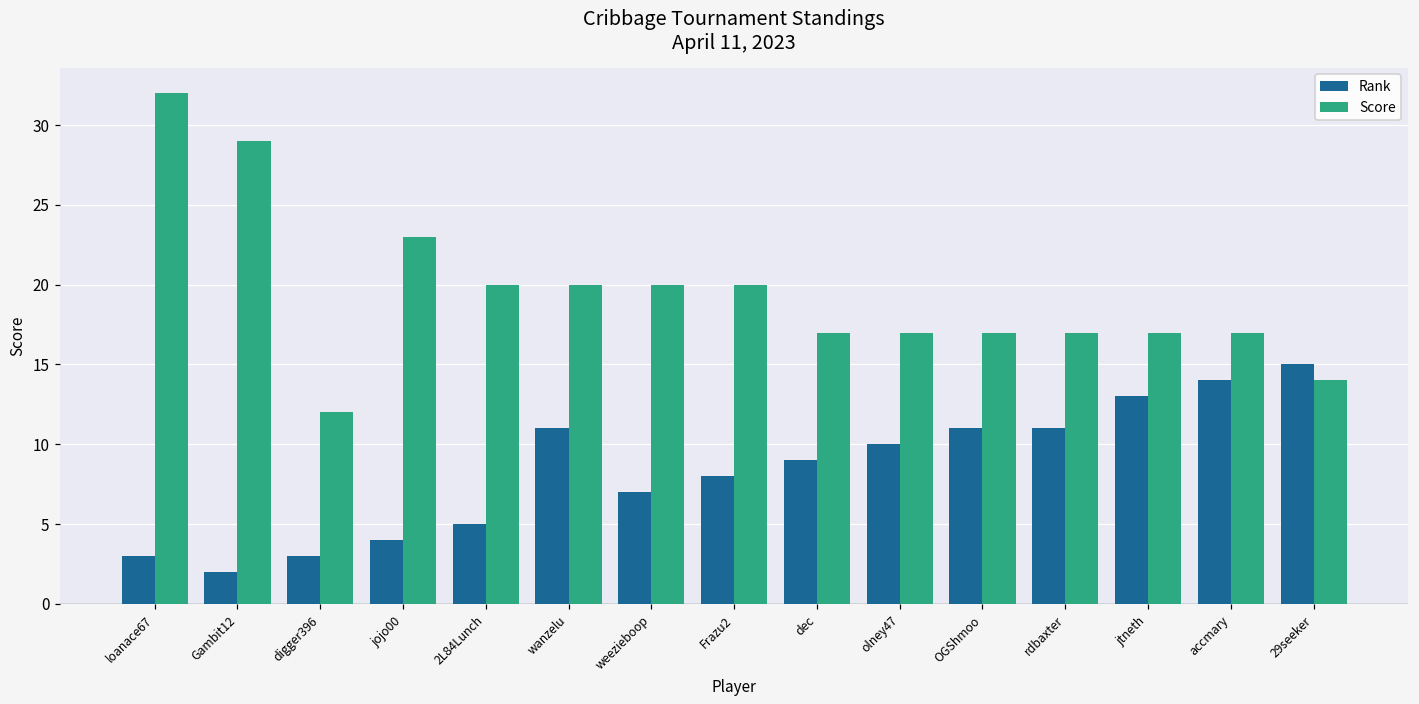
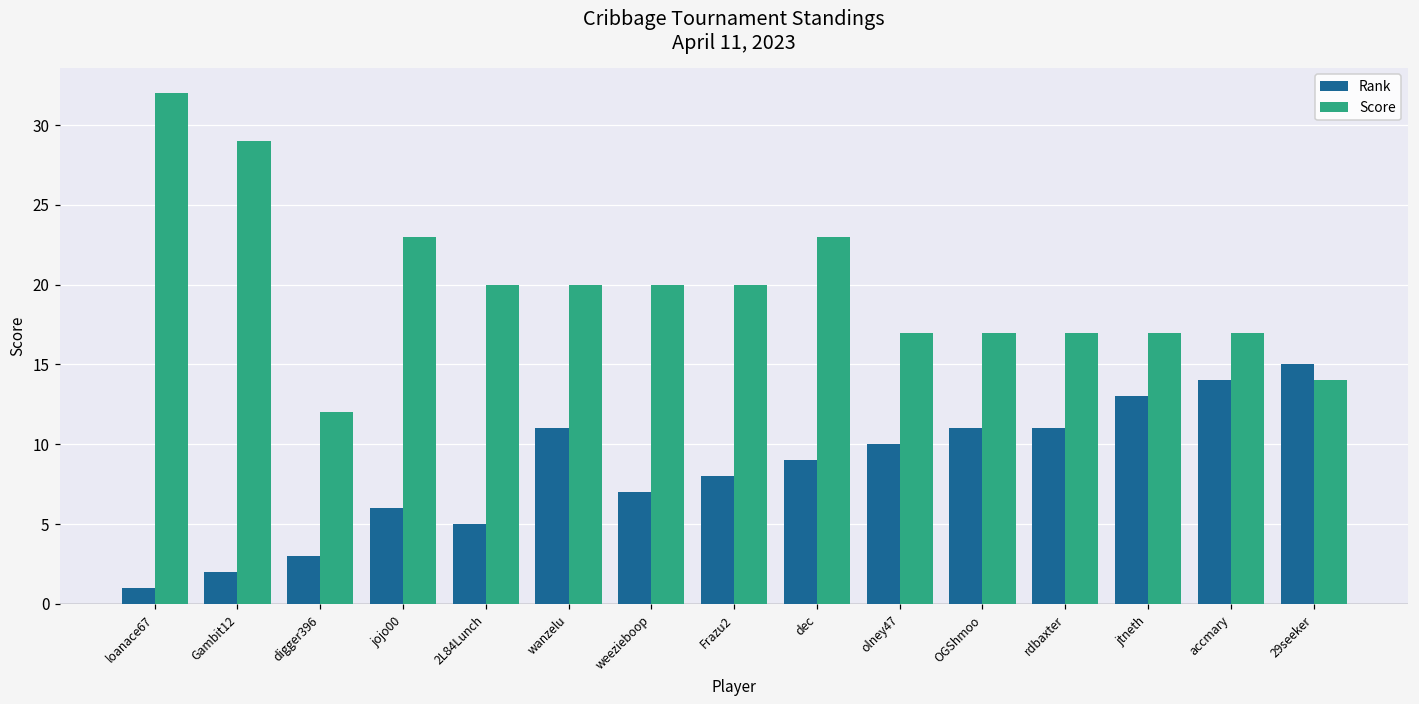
  {
    "Rank": {
-     "loanace67": 3,
+     "loanace67": 1,
      "Gambit12": 2,
      "digger396": 3,
-     "jojo00": 4,
+     "jojo00": 6,
      "2L84Lunch": 5,
      "wanzelu": 11,
      "weezieboop": 7,
      "Frazu2": 8,
      "dec": 9,
      "olney47": 10,
      "OGShmoo": 11,
      "rdbaxter": 11,
      "jtneth": 13,
      "accmary": 14,
      "29seeker": 15
    },
    "Score": {
      "loanace67": 32,
      "Gambit12": 29,
      "digger396": 12,
      "jojo00": 23,
      "2L84Lunch": 20,
      "wanzelu": 20,
      "weezieboop": 20,
      "Frazu2": 20,
-     "dec": 17,
+     "dec": 23,
      "olney47": 17,
      "OGShmoo": 17,
      "rdbaxter": 17,
      "jtneth": 17,
      "accmary": 17,
      "29seeker": 14
    }
  }
